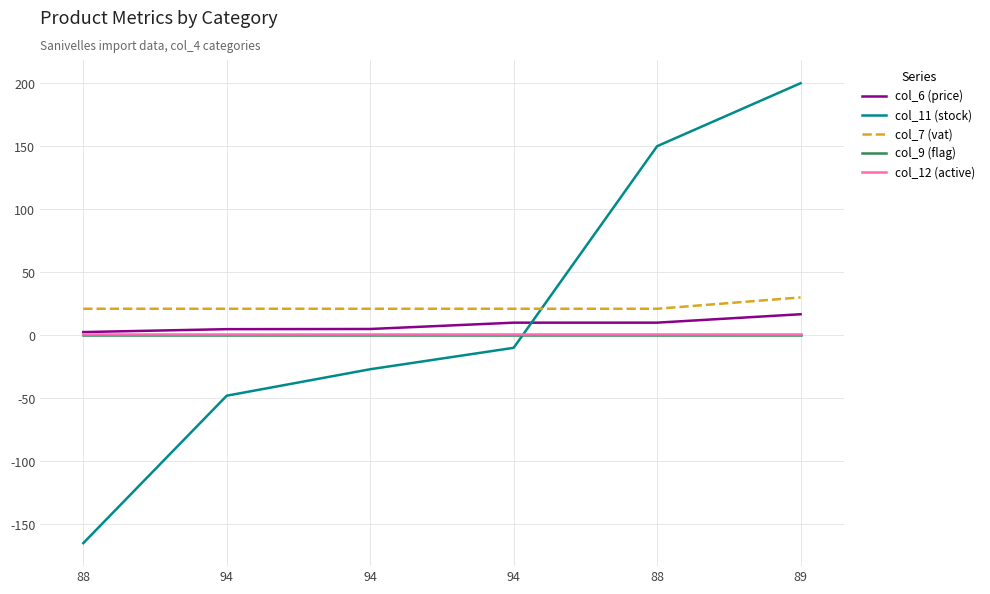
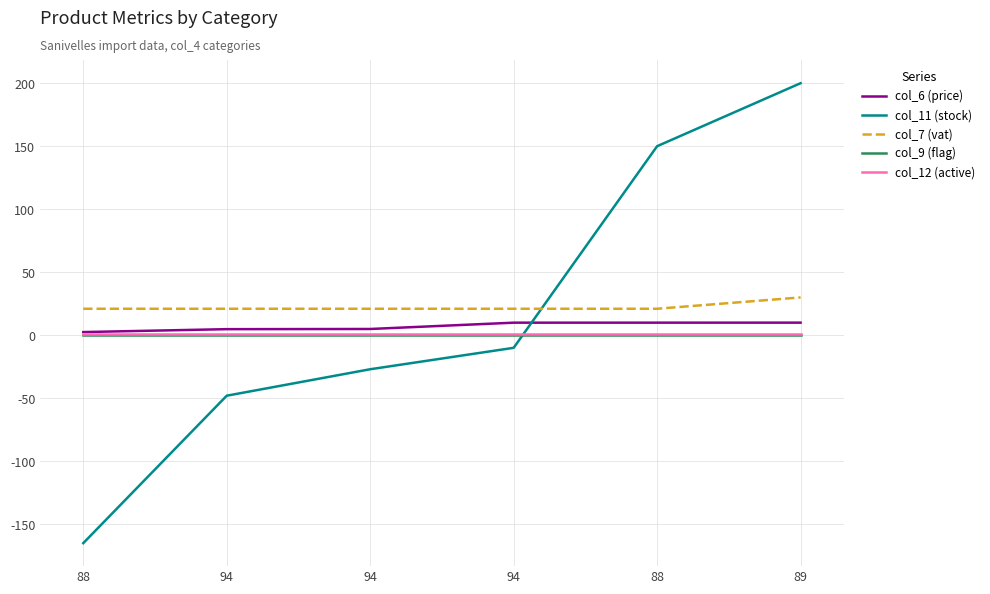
  {
    "col_6 (price)": {
-     "89": 17
+     "89": 10
    },
    "col_11 (stock)": {
      "89": 200
    },
    "col_7 (vat)": {
      "89": 30
    }
  }
